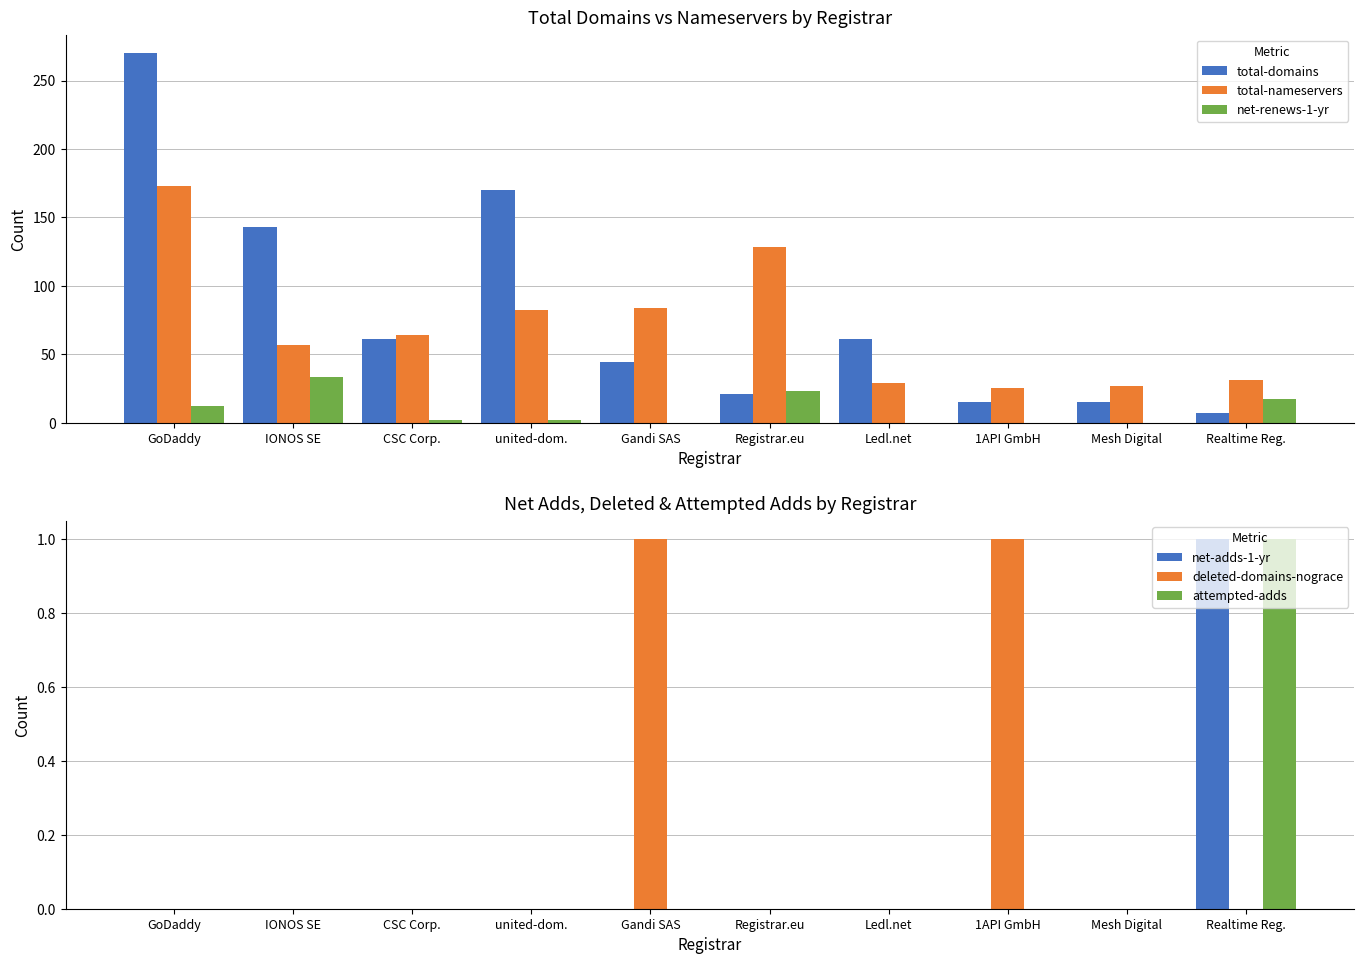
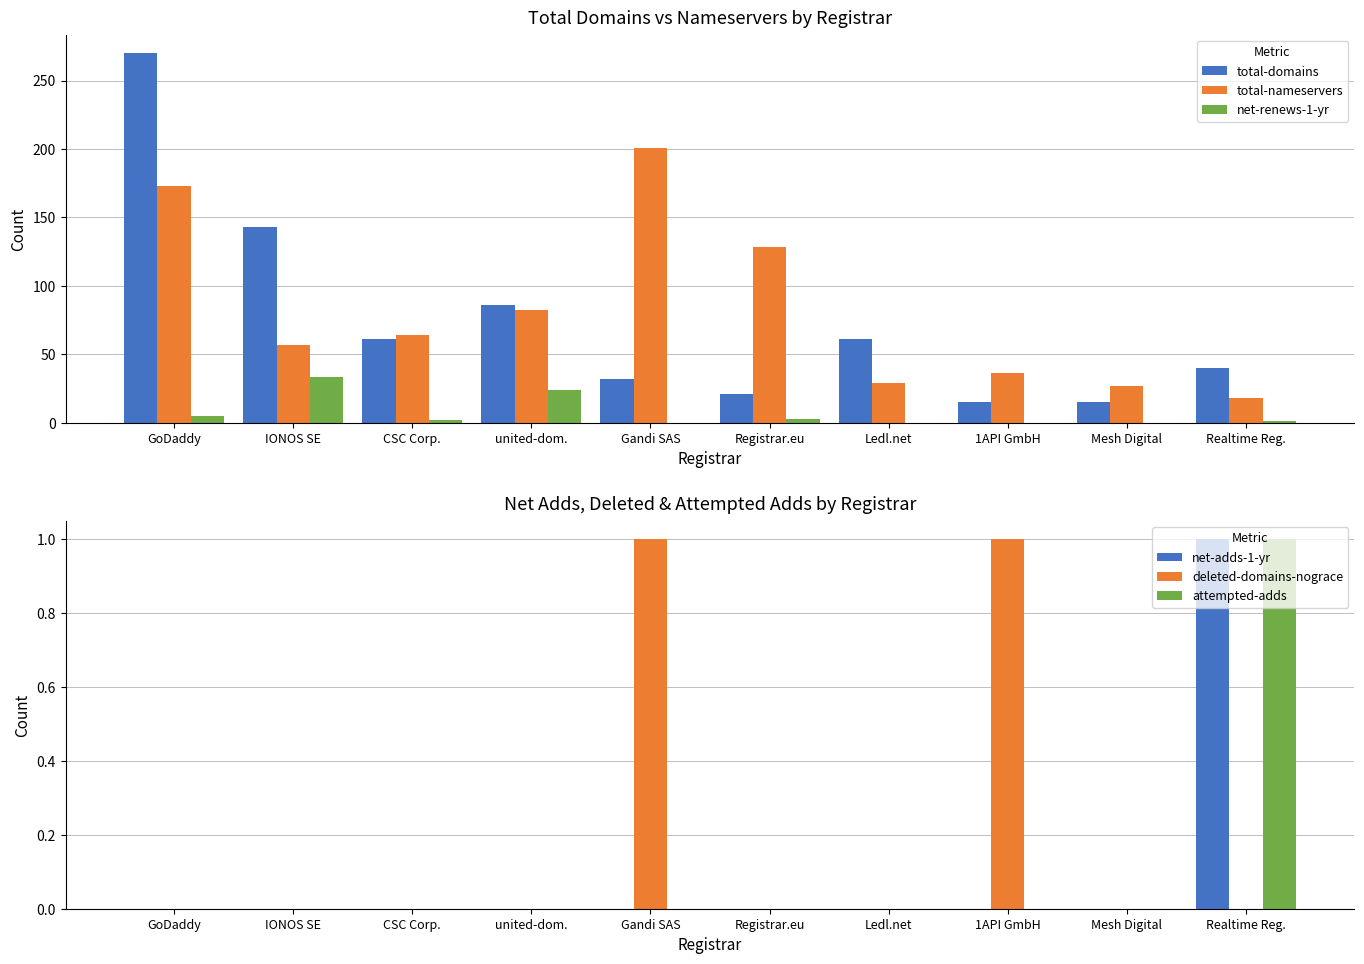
  {
    "Total Domains vs Nameservers by Registrar": {
      "total-domains": {
        "GoDaddy": 270,
        "IONOS SE": 143,
        "CSC Corp.": 61,
-       "united-dom.": 170,
-       "Gandi SAS": 44,
+       "united-dom.": 86,
+       "Gandi SAS": 32,
        "Registrar.eu": 21,
        "Ledl.net": 61,
        "1API GmbH": 15,
        "Mesh Digital": 15,
-       "Realtime Reg.": 7
+       "Realtime Reg.": 40
      },
      "total-nameservers": {
        "GoDaddy": 173,
        "IONOS SE": 57,
        "CSC Corp.": 64,
        "united-dom.": 82,
-       "Gandi SAS": 84,
+       "Gandi SAS": 201,
        "Registrar.eu": 128,
        "Ledl.net": 29,
-       "1API GmbH": 25,
+       "1API GmbH": 36,
        "Mesh Digital": 27,
-       "Realtime Reg.": 31
+       "Realtime Reg.": 18
      },
      "net-renews-1-yr": {
-       "GoDaddy": 12,
+       "GoDaddy": 5,
        "IONOS SE": 33,
        "CSC Corp.": 2,
-       "united-dom.": 2,
+       "united-dom.": 24,
        "Gandi SAS": 0,
-       "Registrar.eu": 23,
+       "Registrar.eu": 3,
        "Ledl.net": 0,
        "1API GmbH": 0,
        "Mesh Digital": 0,
-       "Realtime Reg.": 17
+       "Realtime Reg.": 1
      }
    },
    "Net Adds, Deleted & Attempted Adds by Registrar": {
      "net-adds-1-yr": {
        "GoDaddy": 0.00,
        "IONOS SE": 0.00,
        "CSC Corp.": 0.00,
        "united-dom.": 0.00,
        "Gandi SAS": 0.00,
        "Registrar.eu": 0.00,
        "Ledl.net": 0.00,
        "1API GmbH": 0.00,
        "Mesh Digital": 0.00
      },
      "deleted-domains-nograce": {
        "GoDaddy": 0.00,
        "IONOS SE": 0.00,
        "CSC Corp.": 0.00,
        "united-dom.": 0.00,
        "Gandi SAS": 1.00,
        "Registrar.eu": 0.00,
        "Ledl.net": 0.00,
        "1API GmbH": 1.00,
        "Mesh Digital": 0.00,
        "Realtime Reg.": 0.00
      },
      "attempted-adds": {
        "GoDaddy": 0.00,
        "IONOS SE": 0.00,
        "CSC Corp.": 0.00,
        "united-dom.": 0.00,
        "Gandi SAS": 0.00,
        "Registrar.eu": 0.00,
        "Ledl.net": 0.00,
        "1API GmbH": 0.00,
        "Mesh Digital": 0.00
      }
    }
  }
